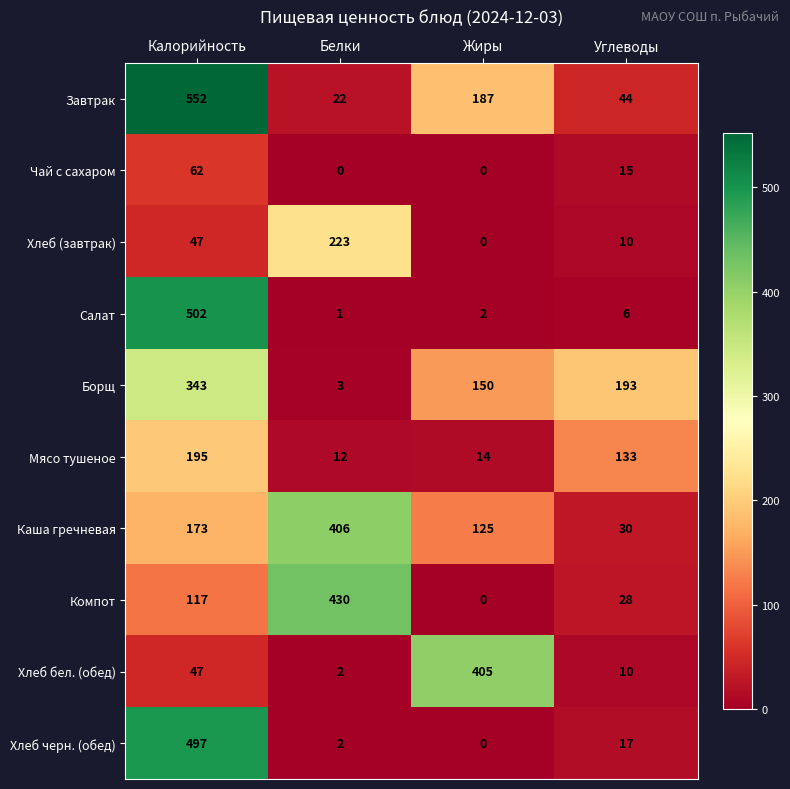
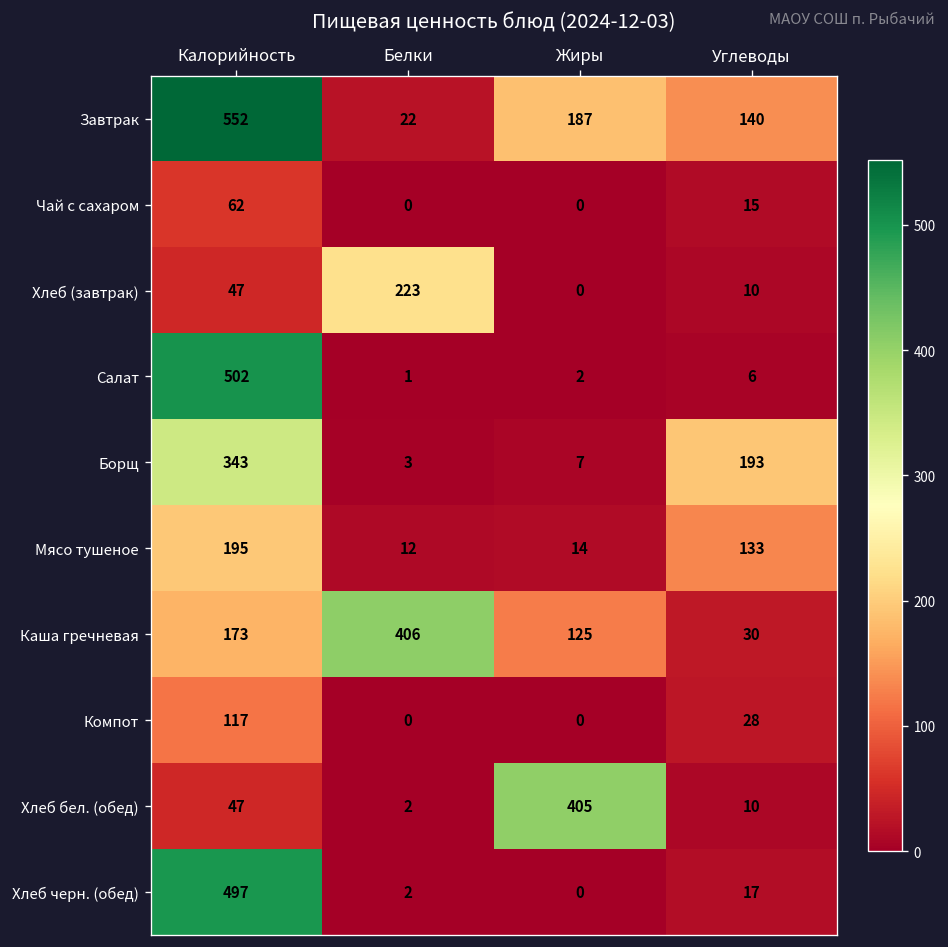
  {
    "Завтрак": {
      "Калорийность": 552,
      "Белки": 22,
      "Жиры": 187,
-     "Углеводы": 44
+     "Углеводы": 140
    },
    "Чай с сахаром": {
      "Калорийность": 62,
      "Белки": 0,
      "Жиры": 0,
      "Углеводы": 15
    },
    "Хлеб (завтрак)": {
      "Калорийность": 47,
      "Белки": 223,
      "Жиры": 0,
      "Углеводы": 10
    },
    "Салат": {
      "Калорийность": 502,
      "Белки": 1,
      "Жиры": 2,
      "Углеводы": 6
    },
    "Борщ": {
      "Калорийность": 343,
      "Белки": 3,
-     "Жиры": 150,
+     "Жиры": 7,
      "Углеводы": 193
    },
    "Мясо тушеное": {
      "Калорийность": 195,
      "Белки": 12,
      "Жиры": 14,
      "Углеводы": 133
    },
    "Каша гречневая": {
      "Калорийность": 173,
      "Белки": 406,
      "Жиры": 125,
      "Углеводы": 30
    },
    "Компот": {
      "Калорийность": 117,
-     "Белки": 430,
+     "Белки": 0,
      "Жиры": 0,
      "Углеводы": 28
    },
    "Хлеб бел. (обед)": {
      "Калорийность": 47,
      "Белки": 2,
      "Жиры": 405,
      "Углеводы": 10
    },
    "Хлеб черн. (обед)": {
      "Калорийность": 497,
      "Белки": 2,
      "Жиры": 0,
      "Углеводы": 17
    }
  }
